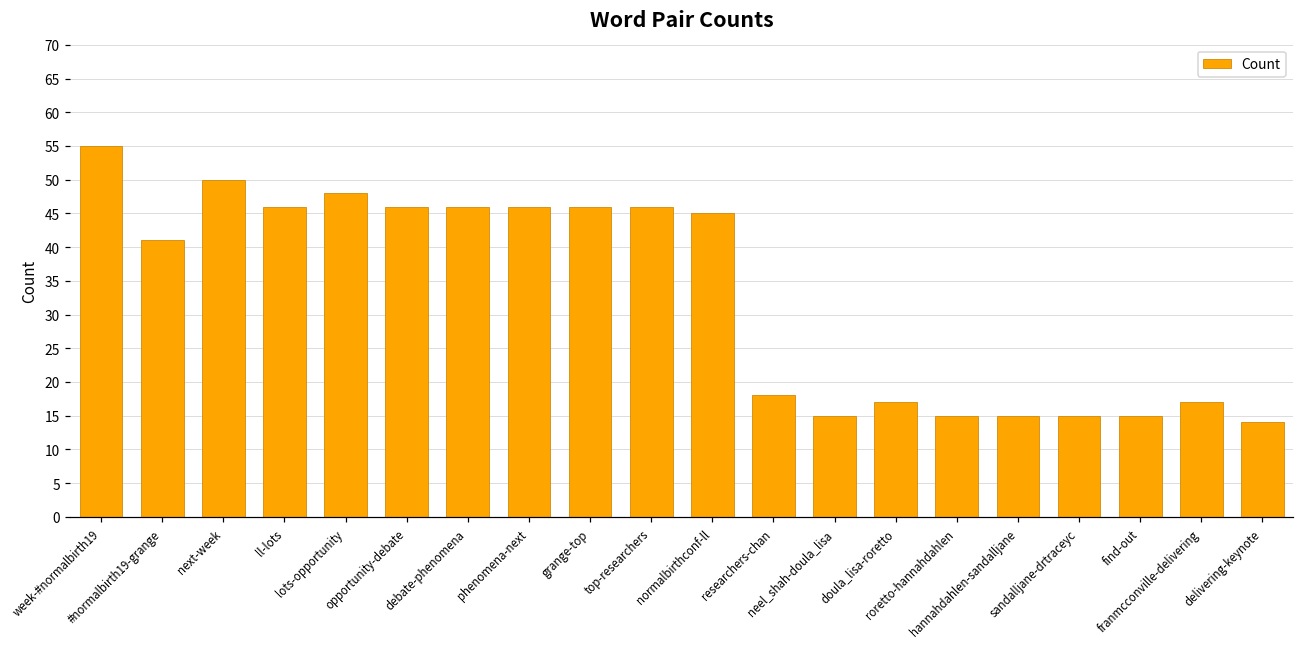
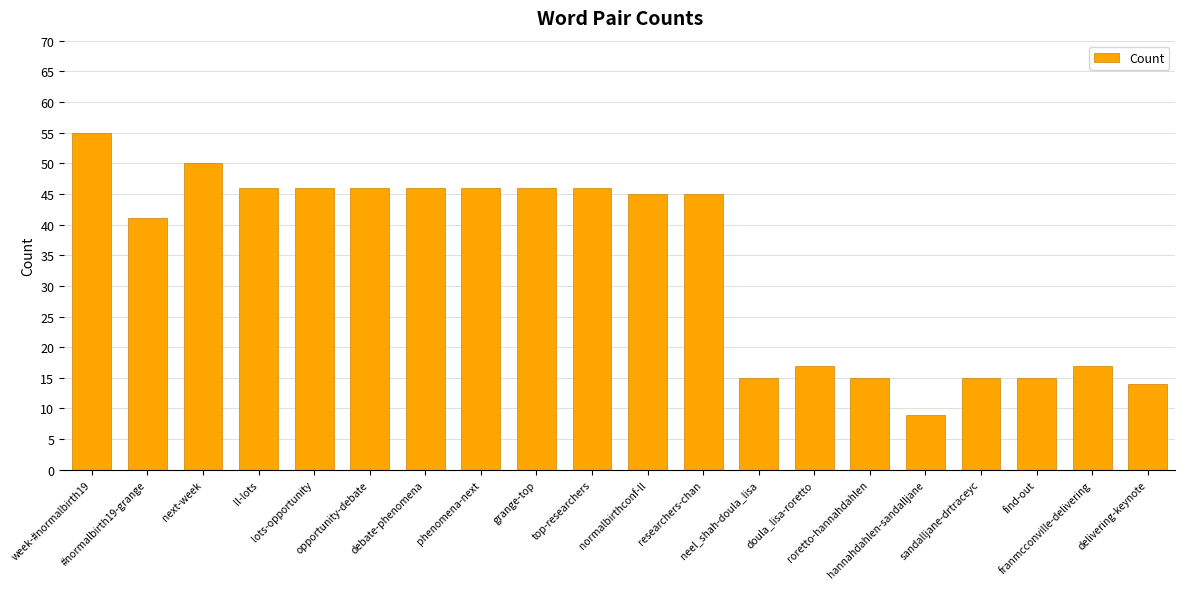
  {
    "week-#normalbirth19": 55,
    "#normalbirth19-grange": 41,
    "next-week": 50,
    "ll-lots": 46,
-   "lots-opportunity": 48,
+   "lots-opportunity": 46,
    "opportunity-debate": 46,
    "debate-phenomena": 46,
    "phenomena-next": 46,
    "grange-top": 46,
    "top-researchers": 46,
    "normalbirthconf-ll": 45,
-   "researchers-chan": 18,
+   "researchers-chan": 45,
    "neel_shah-doula_lisa": 15,
    "doula_lisa-roretto": 17,
    "roretto-hannahdahlen": 15,
-   "hannahdahlen-sandalljane": 15,
+   "hannahdahlen-sandalljane": 9,
    "sandalljane-drtraceyc": 15,
    "find-out": 15,
    "franmcconville-delivering": 17,
    "delivering-keynote": 14
  }
